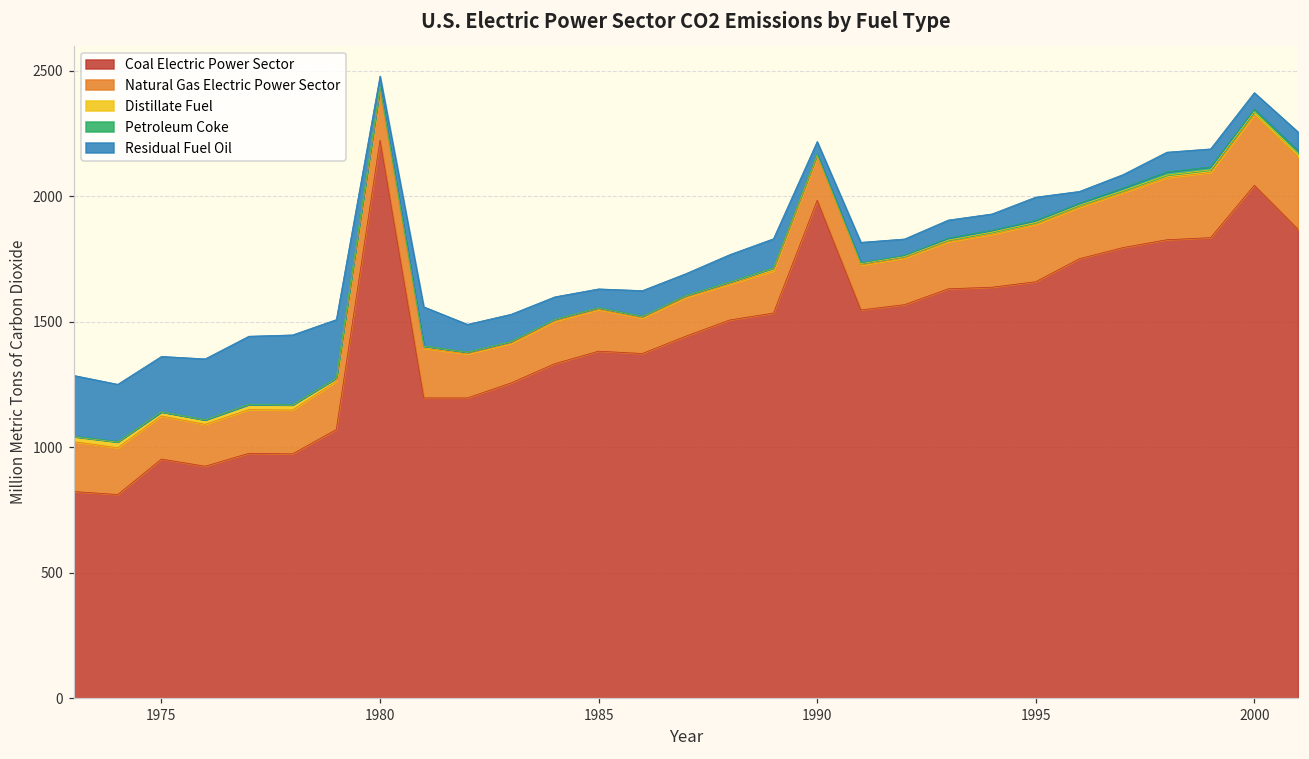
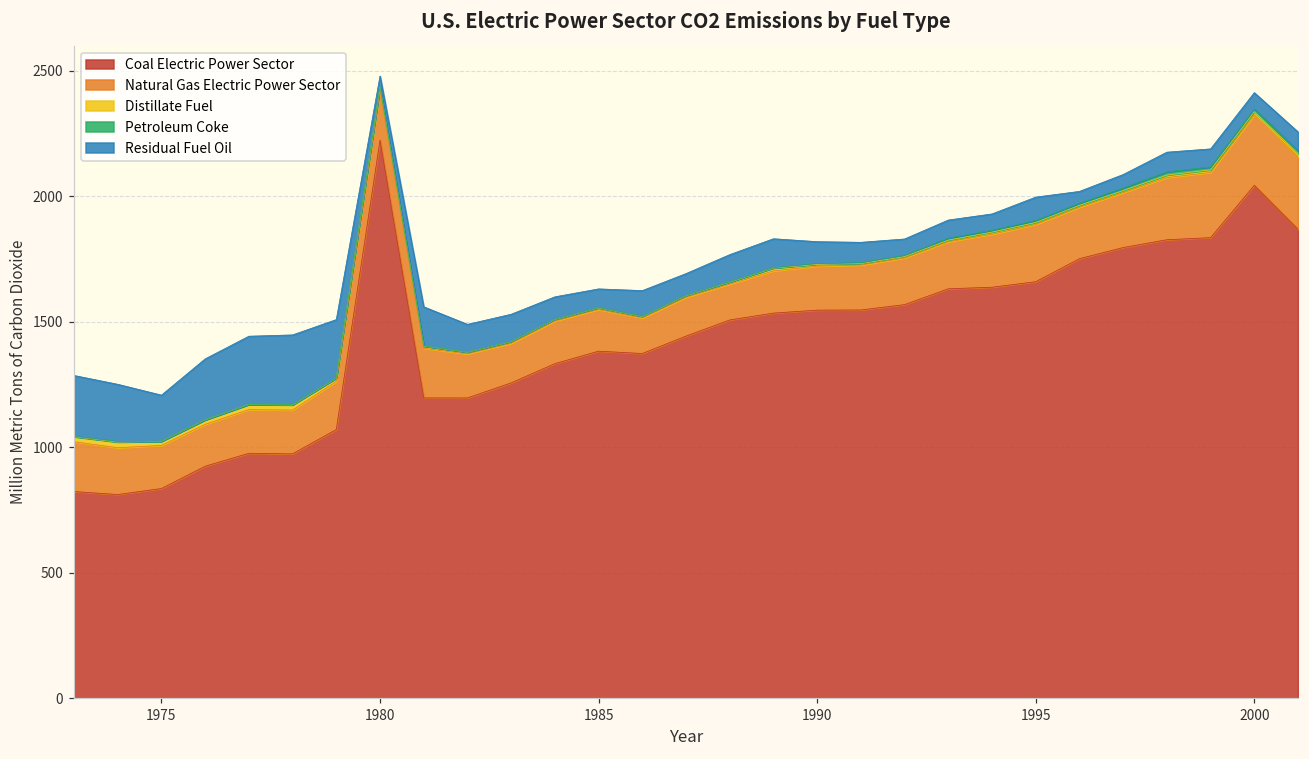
  {
    "Coal Electric Power Sector": {
-     "1975": 950,
+     "1975": 840,
      "1980": 2220,
      "1985": 1380,
-     "1990": 1980,
+     "1990": 1550,
      "1995": 1660,
      "2000": 2040
    },
    "Natural Gas Electric Power Sector": {
      "1975": 170,
      "1980": 200,
      "2000": 280
    },
    "Residual Fuel Oil": {
-     "1975": 220,
+     "1975": 180,
      "1980": 40,
      "1985": 70,
-     "1990": 50,
+     "1990": 90,
      "1995": 90,
      "2000": 70
    }
  }
